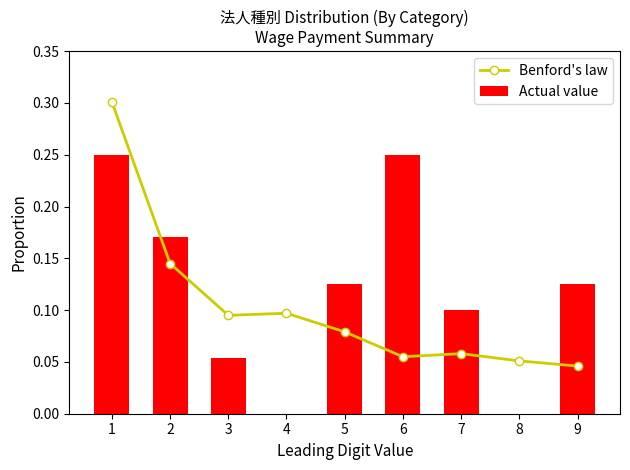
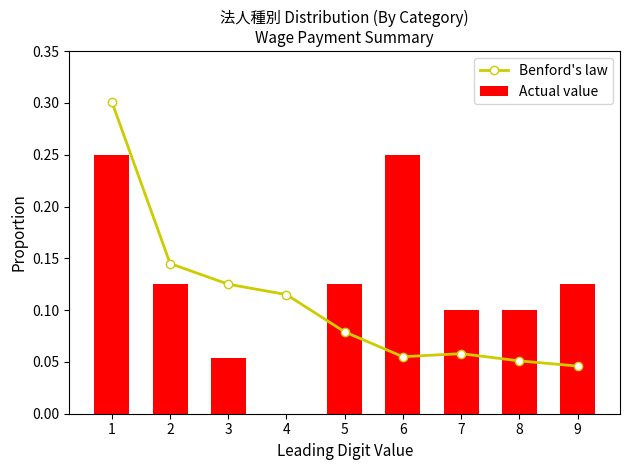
  {
    "Benford's law": {
      "1": 0.301,
      "2": 0.145,
-     "3": 0.095,
-     "4": 0.097,
+     "3": 0.125,
+     "4": 0.115,
      "5": 0.079,
      "6": 0.055,
      "7": 0.058,
      "8": 0.051,
      "9": 0.046
    },
    "Actual value": {
      "1": 0.250,
-     "2": 0.171,
+     "2": 0.125,
      "3": 0.054,
      "4": 0.000,
      "5": 0.125,
      "6": 0.250,
      "7": 0.100,
-     "8": 0.0,
+     "8": 0.1,
      "9": 0.125
    }
  }
